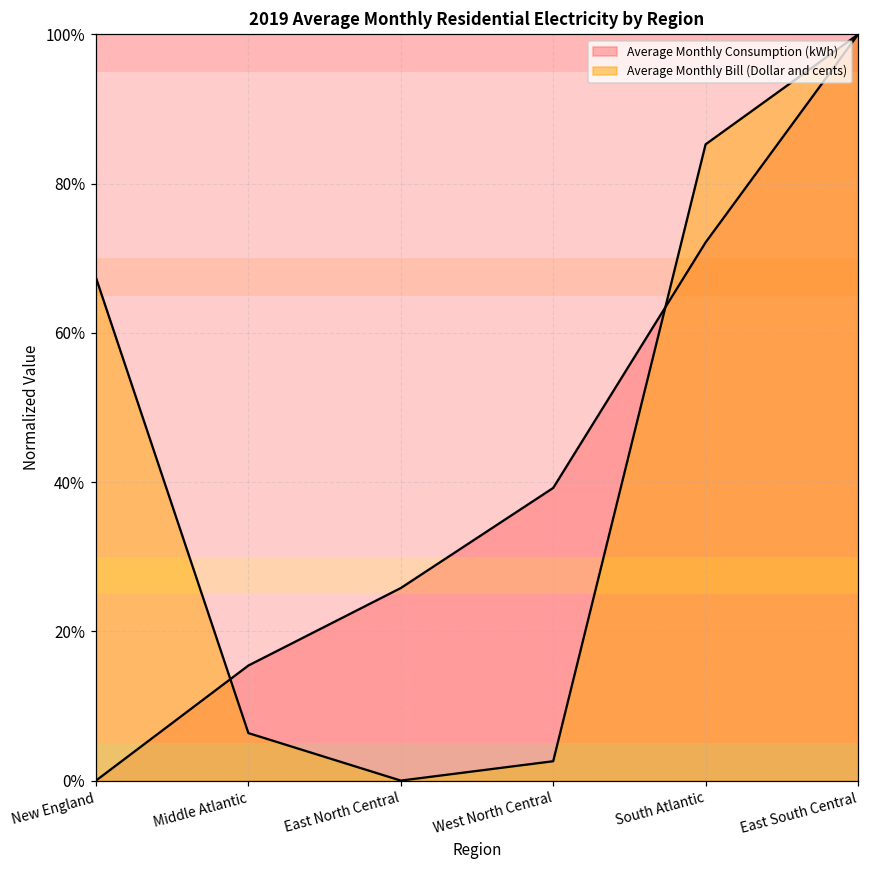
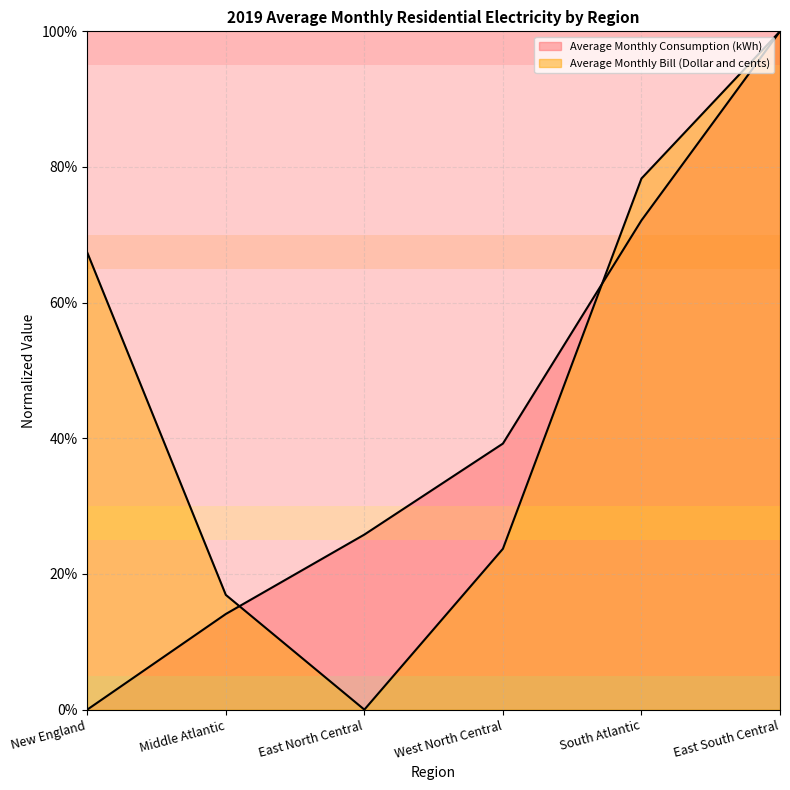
  {
    "Average Monthly Consumption (kWh)": {
      "New England": "0%",
-     "Middle Atlantic": "15%",
+     "Middle Atlantic": "14%",
      "East North Central": "26%",
      "West North Central": "39%",
      "South Atlantic": "72%"
    },
    "Average Monthly Bill (Dollar and cents)": {
      "New England": "67%",
-     "Middle Atlantic": "6%",
+     "Middle Atlantic": "17%",
      "East North Central": "0%",
-     "West North Central": "3%",
-     "South Atlantic": "85%"
+     "West North Central": "24%",
+     "South Atlantic": "78%"
    }
  }
